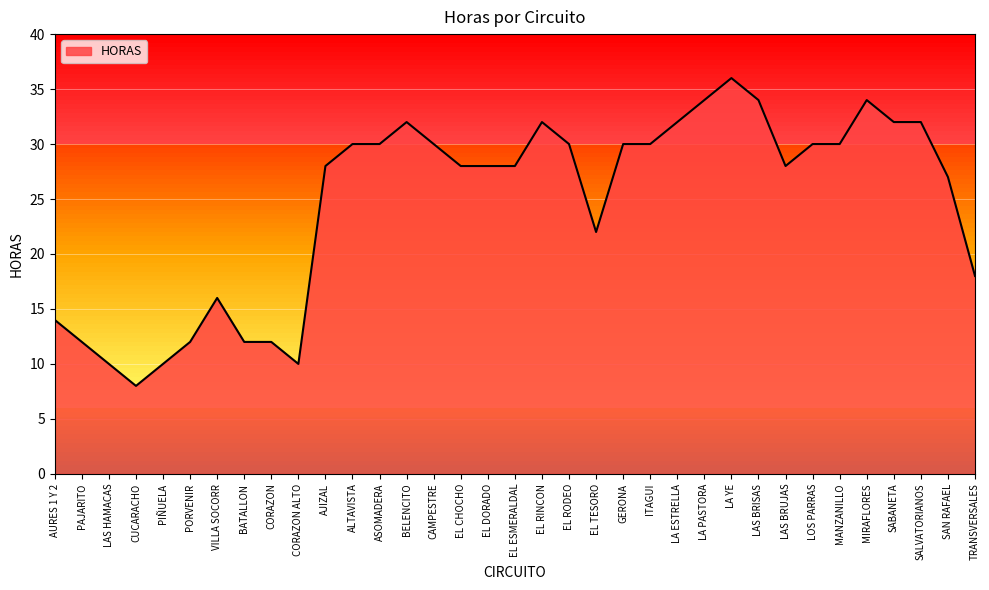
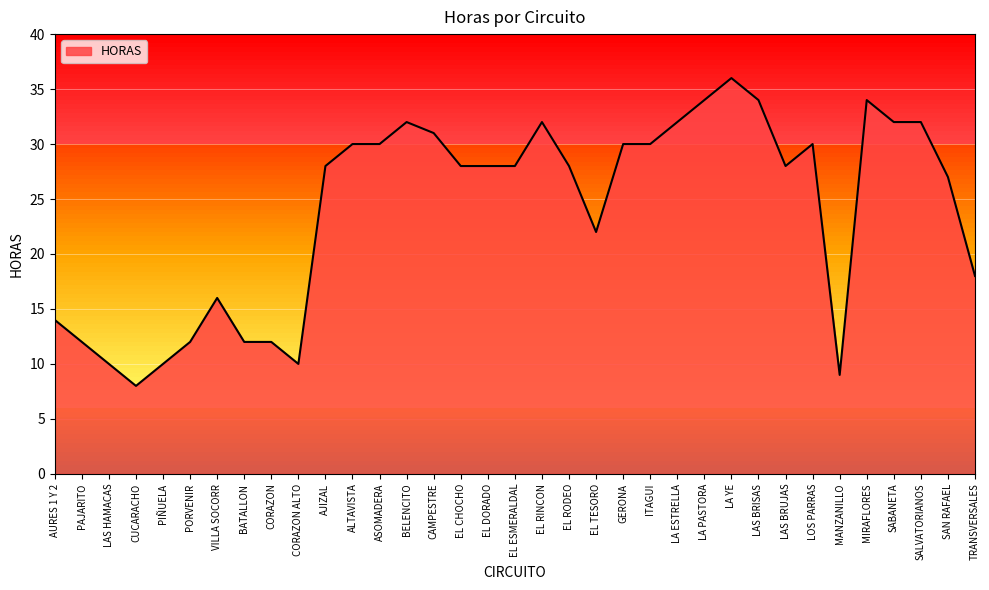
  {
    "AURES 1 Y 2": 14,
    "PAJARITO": 12,
    "LAS HAMACAS": 10,
    "CUCARACHO": 8,
    "PIÑUELA": 10,
    "PORVENIR": 12,
    "VILLA SOCORR": 16,
    "BATALLON": 12,
    "CORAZON": 12,
    "CORAZON ALTO": 10,
    "AJIZAL": 28,
    "ALTAVISTA": 30,
    "ASOMADERA": 30,
    "BELENCITO": 32,
-   "CAMPESTRE": 30,
+   "CAMPESTRE": 31,
    "EL CHOCHO": 28,
    "EL DORADO": 28,
    "EL ESMERALDAL": 28,
    "EL RINCON": 32,
-   "EL RODEO": 30,
+   "EL RODEO": 28,
    "EL TESORO": 22,
    "GERONA": 30,
    "ITAGUI": 30,
    "LA ESTRELLA": 32,
    "LA PASTORA": 34,
    "LA YE": 36,
    "LAS BRISAS": 34,
    "LAS BRUJAS": 28,
    "LOS PARRAS": 30,
-   "MANZANILLO": 30,
+   "MANZANILLO": 9,
    "MIRAFLORES": 34,
    "SABANETA": 32,
    "SALVATORIANOS": 32,
    "SAN RAFAEL": 27,
    "TRANSVERSALES": 18
  }
